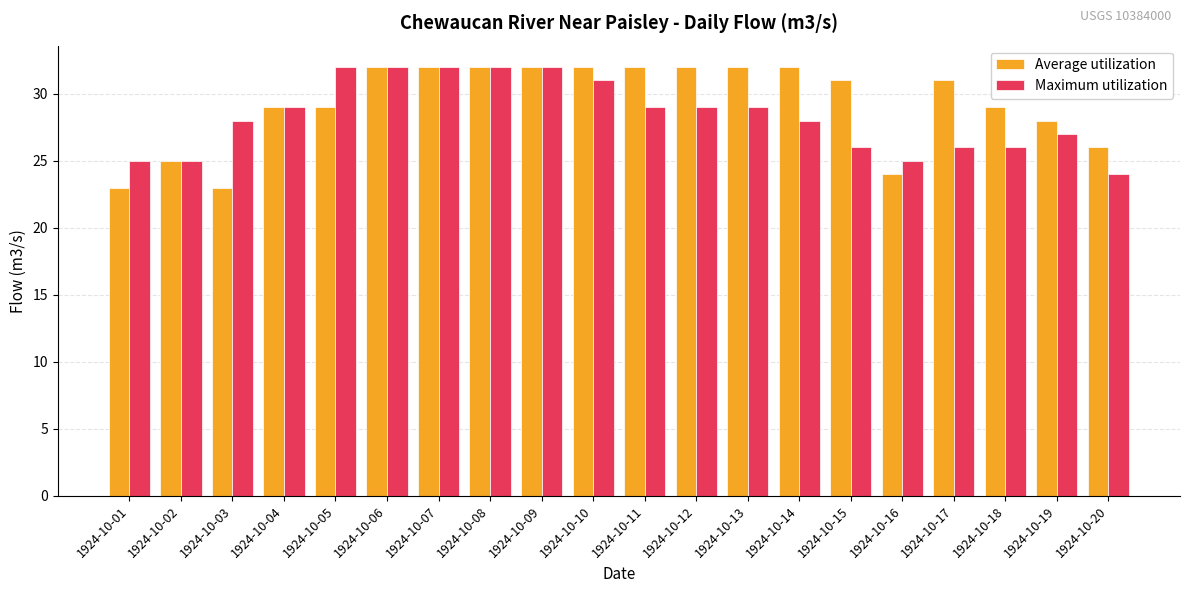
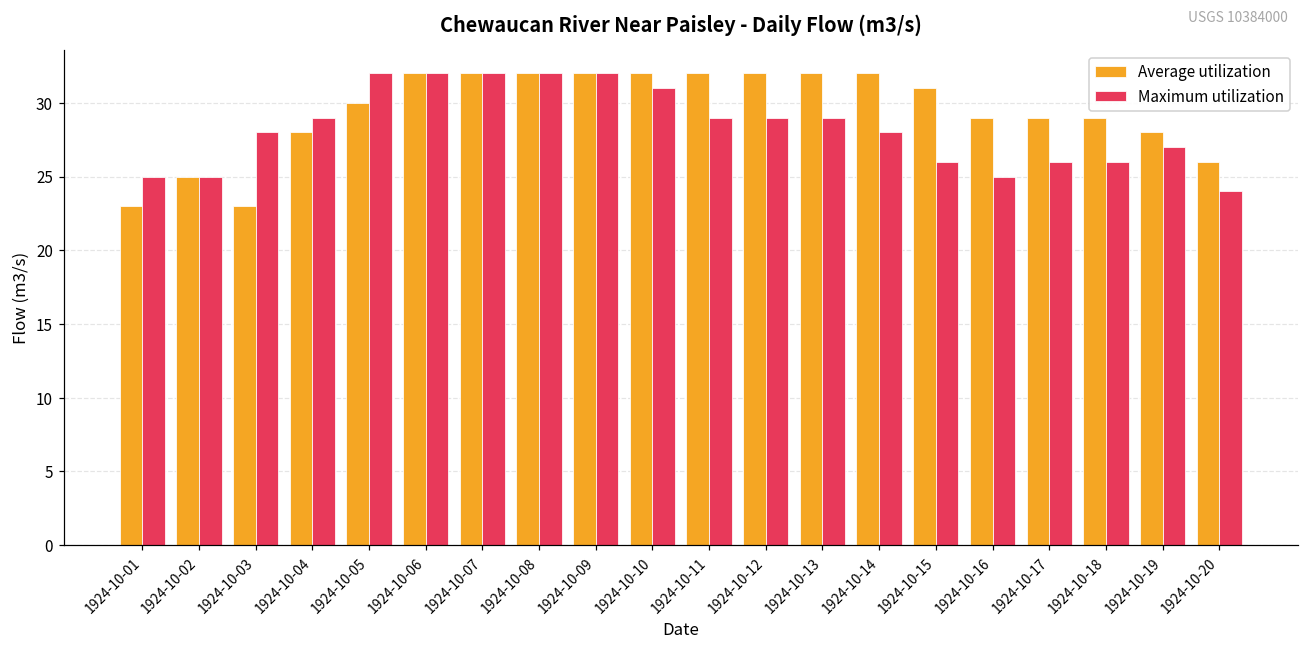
  {
    "Average utilization": {
      "1924-10-01": 23,
      "1924-10-02": 25,
      "1924-10-03": 23,
-     "1924-10-04": 29,
-     "1924-10-05": 29,
+     "1924-10-04": 28,
+     "1924-10-05": 30,
      "1924-10-06": 32,
      "1924-10-07": 32,
      "1924-10-08": 32,
      "1924-10-09": 32,
      "1924-10-10": 32,
      "1924-10-11": 32,
      "1924-10-12": 32,
      "1924-10-13": 32,
      "1924-10-14": 32,
      "1924-10-15": 31,
-     "1924-10-16": 24,
-     "1924-10-17": 31,
+     "1924-10-16": 29,
+     "1924-10-17": 29,
      "1924-10-18": 29,
      "1924-10-19": 28,
      "1924-10-20": 26
    },
    "Maximum utilization": {
      "1924-10-01": 25,
      "1924-10-02": 25,
      "1924-10-03": 28,
      "1924-10-04": 29,
      "1924-10-05": 32,
      "1924-10-06": 32,
      "1924-10-07": 32,
      "1924-10-08": 32,
      "1924-10-09": 32,
      "1924-10-10": 31,
      "1924-10-11": 29,
      "1924-10-12": 29,
      "1924-10-13": 29,
      "1924-10-14": 28,
      "1924-10-15": 26,
      "1924-10-16": 25,
      "1924-10-17": 26,
      "1924-10-18": 26,
      "1924-10-19": 27,
      "1924-10-20": 24
    }
  }
